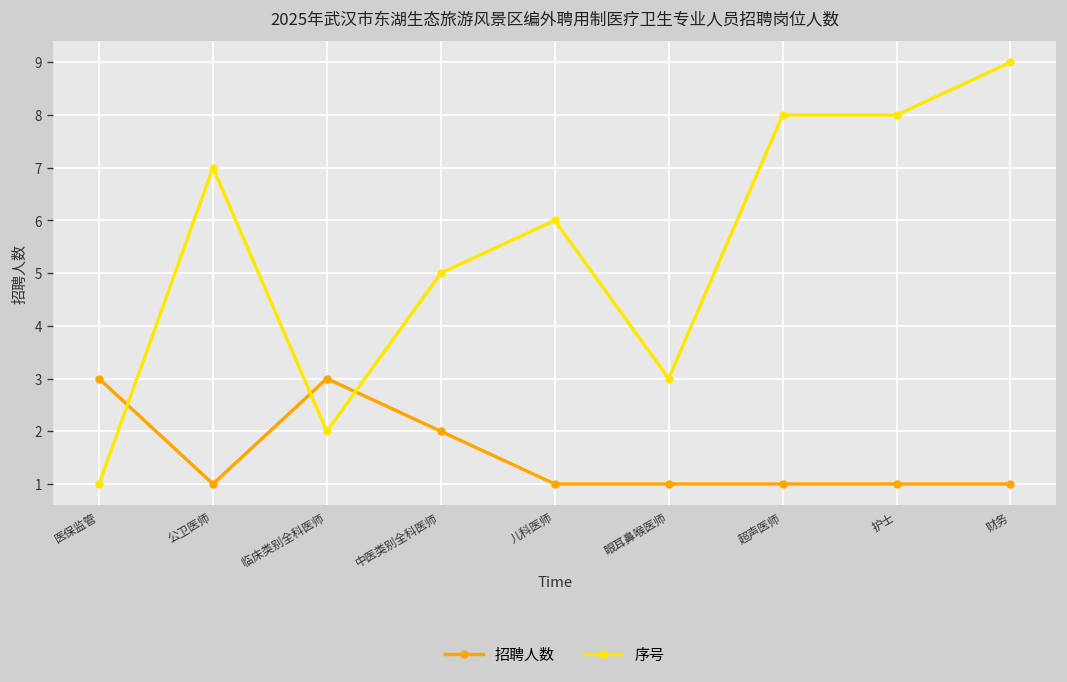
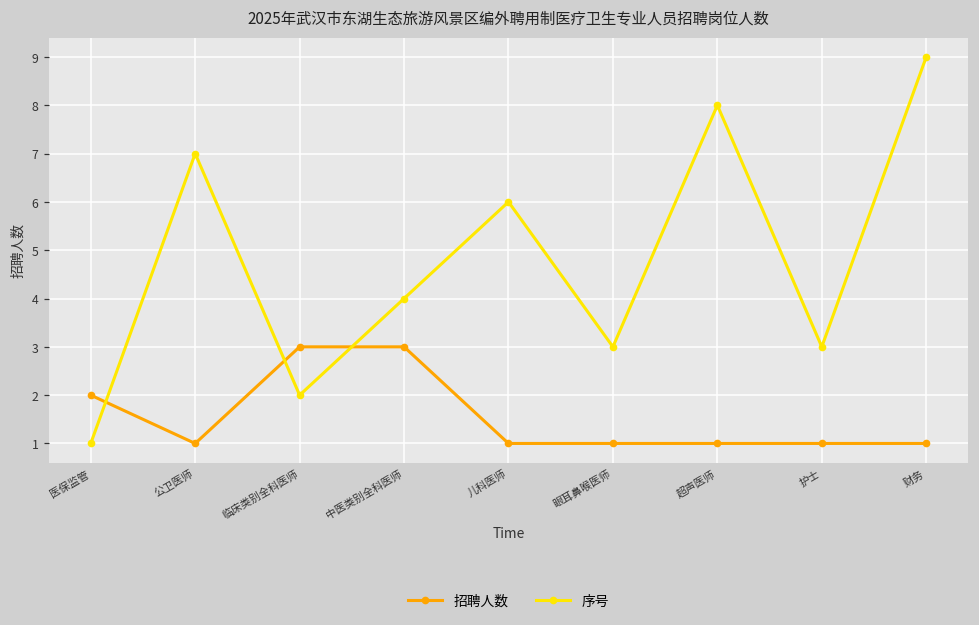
  {
    "招聘人数": {
-     "医保监管": 3,
+     "医保监管": 2,
      "公卫医师": 1,
      "临床类别全科医师": 3,
-     "中医类别全科医师": 2,
+     "中医类别全科医师": 3,
      "儿科医师": 1,
      "眼耳鼻喉医师": 1,
      "超声医师": 1,
      "护士": 1,
      "财务": 1
    },
    "序号": {
      "医保监管": 1,
      "公卫医师": 7,
      "临床类别全科医师": 2,
-     "中医类别全科医师": 5,
+     "中医类别全科医师": 4,
      "儿科医师": 6,
      "眼耳鼻喉医师": 3,
      "超声医师": 8,
-     "护士": 8,
+     "护士": 3,
      "财务": 9
    }
  }
